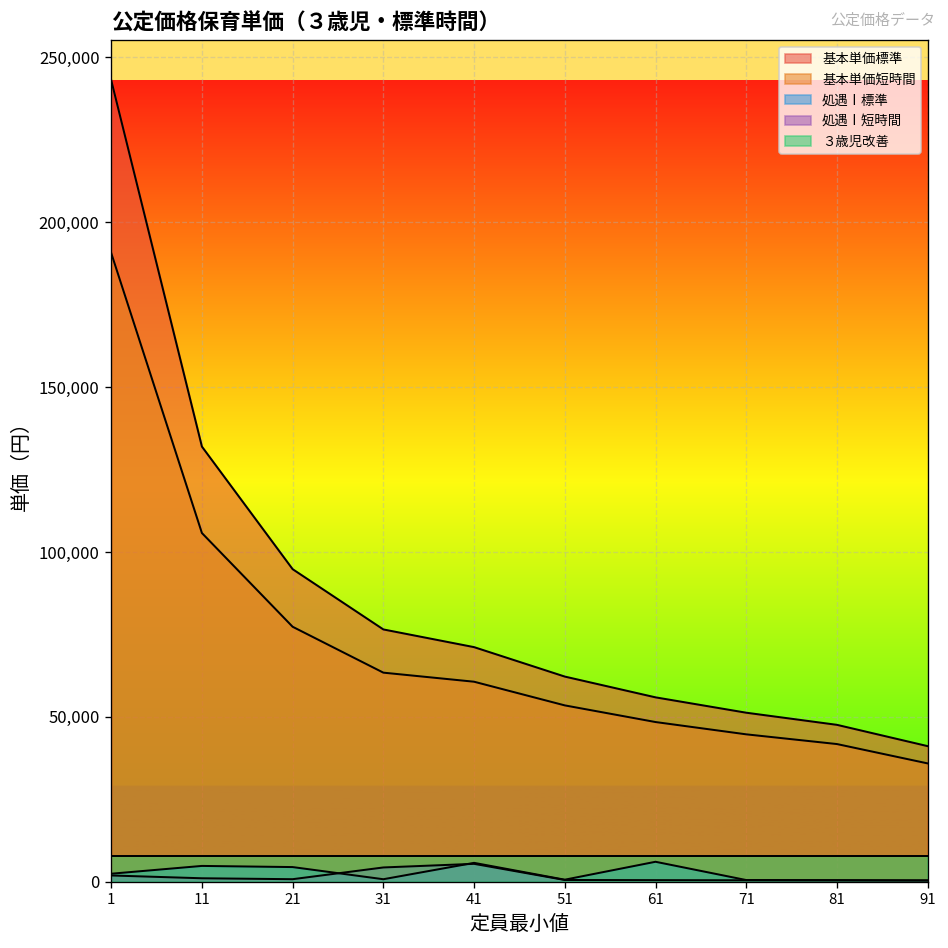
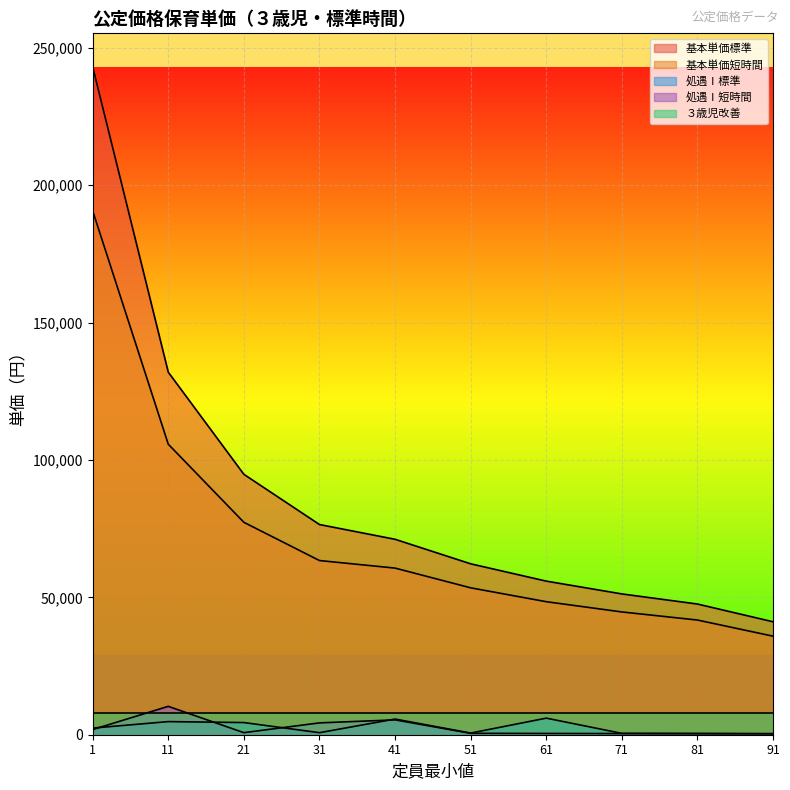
  {
    "処遇Ⅰ標準": {
      "11": "5,000",
      "21": "4,000",
      "31": "1,000",
      "61": "6,000"
    },
    "処遇Ⅰ短時間": {
-     "11": "1,000",
+     "11": "10,000",
      "21": "1,000",
      "31": "4,000",
      "61": "0"
    },
    "３歳児改善": {
      "1": "8,000",
      "11": "8,000",
      "21": "8,000",
      "31": "8,000",
      "41": "8,000",
      "51": "8,000",
      "61": "8,000",
      "71": "8,000",
      "81": "8,000",
      "91": "8,000"
    }
  }
